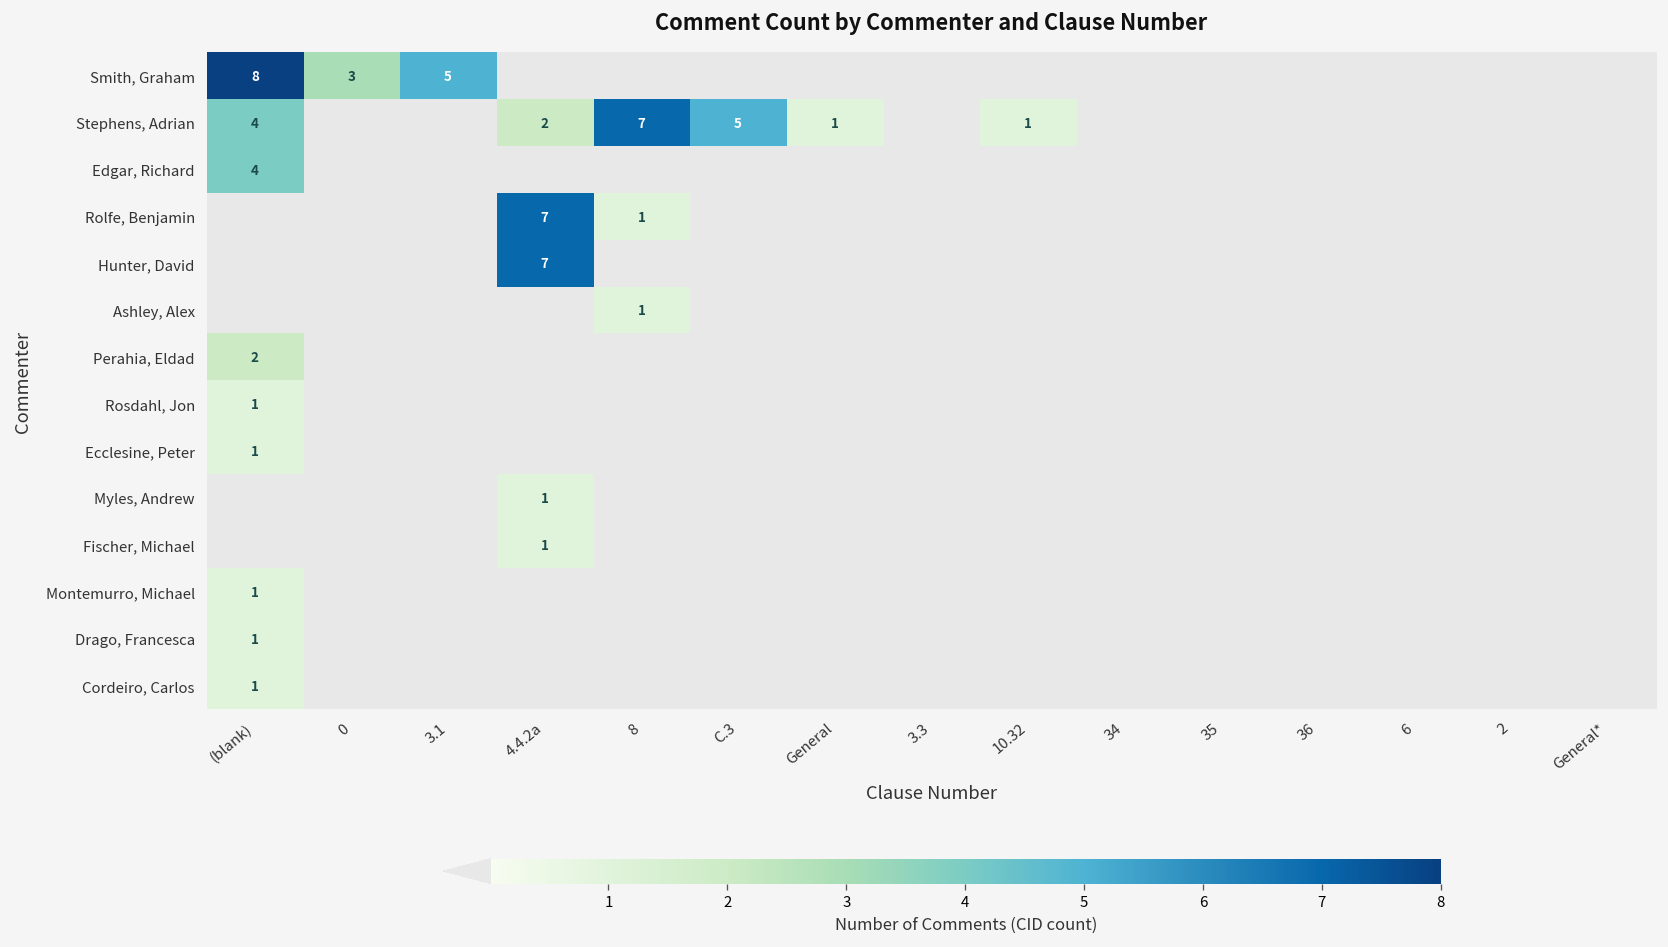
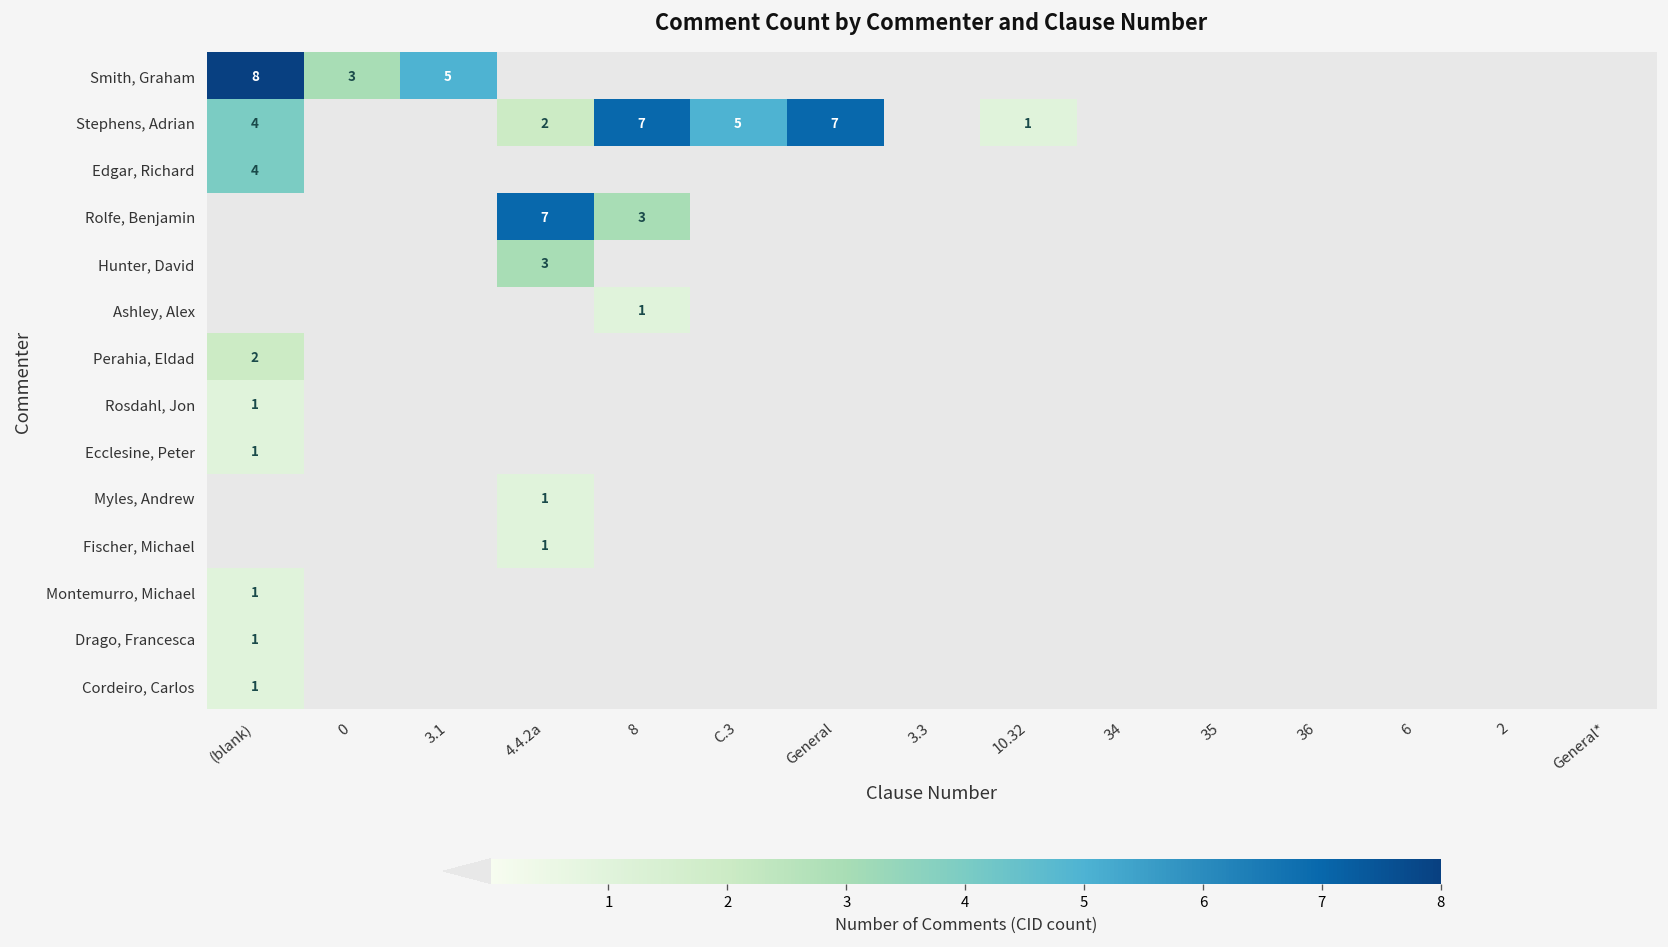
  {
    "Smith, Graham": {
      "(blank)": 8,
      "0": 3,
      "3.1": 5
    },
    "Stephens, Adrian": {
      "(blank)": 4,
      "4.4.2a": 2,
      "8": 7,
      "C.3": 5,
-     "General": 1,
+     "General": 7,
      "10.32": 1
    },
    "Edgar, Richard": {
      "(blank)": 4
    },
    "Rolfe, Benjamin": {
      "4.4.2a": 7,
-     "8": 1
+     "8": 3
    },
    "Hunter, David": {
-     "4.4.2a": 7
+     "4.4.2a": 3
    },
    "Ashley, Alex": {
      "8": 1
    },
    "Perahia, Eldad": {
      "(blank)": 2
    },
    "Rosdahl, Jon": {
      "(blank)": 1
    },
    "Ecclesine, Peter": {
      "(blank)": 1
    },
    "Myles, Andrew": {
      "4.4.2a": 1
    },
    "Fischer, Michael": {
      "4.4.2a": 1
    },
    "Montemurro, Michael": {
      "(blank)": 1
    },
    "Drago, Francesca": {
      "(blank)": 1
    },
    "Cordeiro, Carlos": {
      "(blank)": 1
    }
  }
